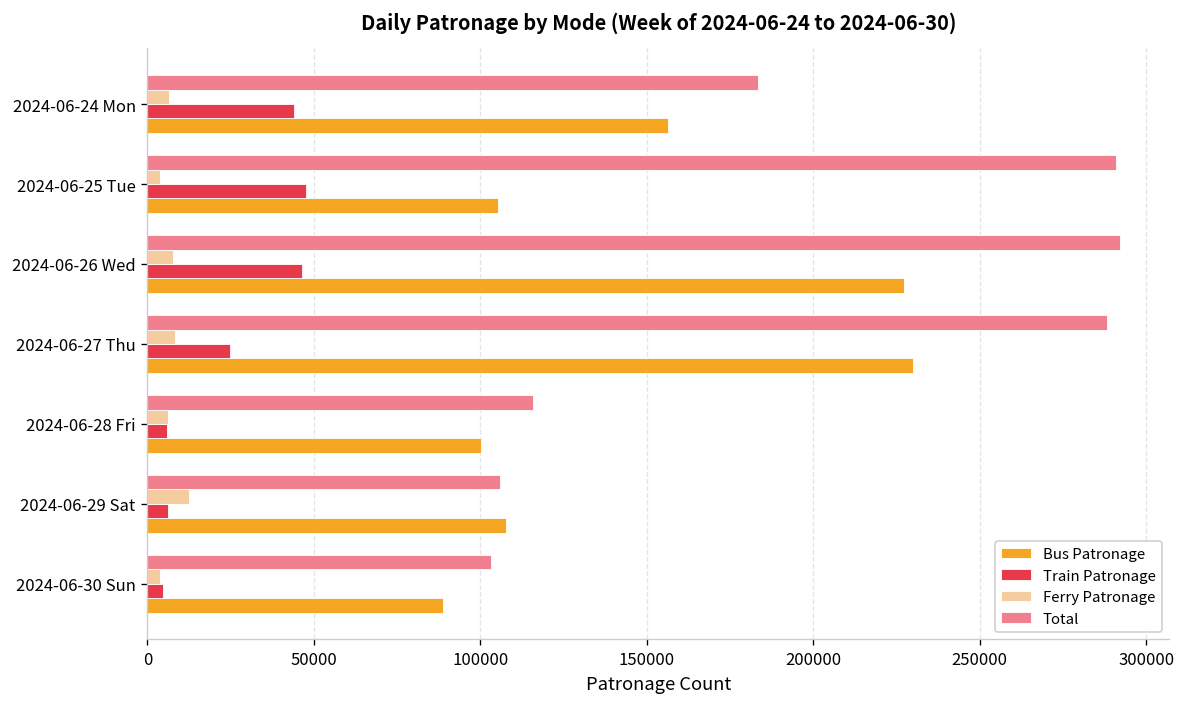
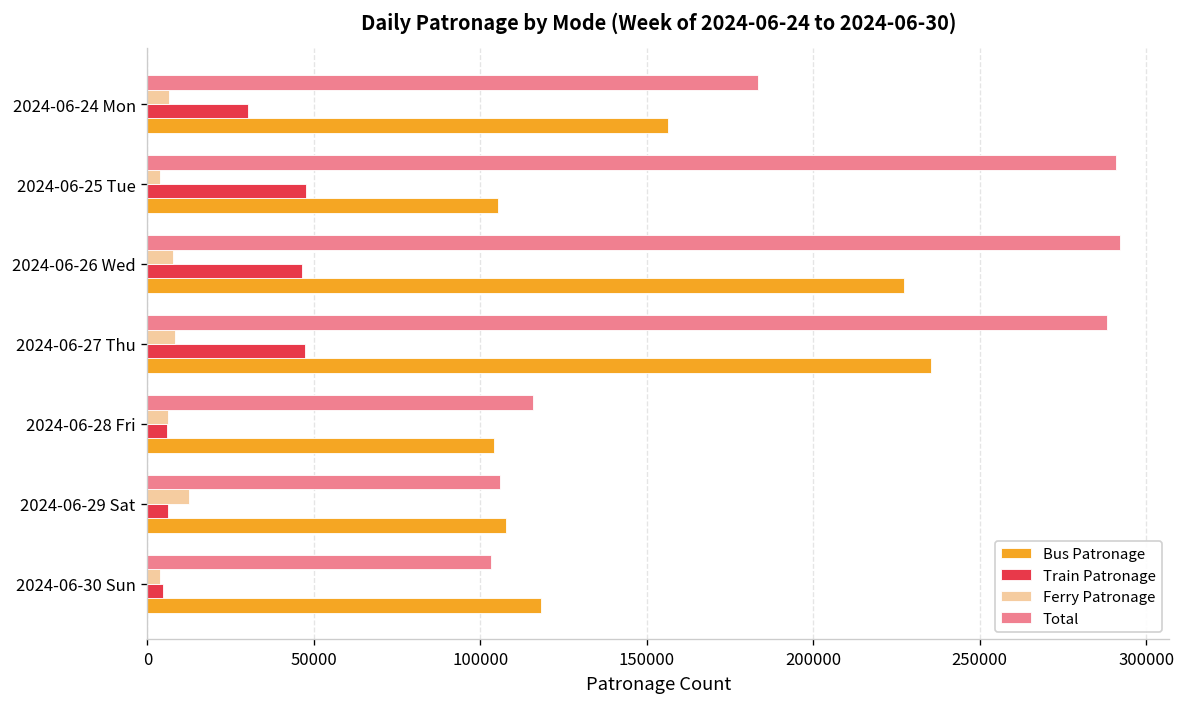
  {
    "Bus Patronage": {
      "2024-06-24 Mon": 156000,
      "2024-06-25 Tue": 105000,
      "2024-06-26 Wed": 227000,
-     "2024-06-27 Thu": 230000,
-     "2024-06-28 Fri": 100000,
+     "2024-06-27 Thu": 235000,
+     "2024-06-28 Fri": 104000,
      "2024-06-29 Sat": 108000,
-     "2024-06-30 Sun": 89000
+     "2024-06-30 Sun": 118000
    },
    "Train Patronage": {
-     "2024-06-24 Mon": 44000,
+     "2024-06-24 Mon": 30000,
      "2024-06-25 Tue": 48000,
      "2024-06-26 Wed": 46000,
-     "2024-06-27 Thu": 25000,
+     "2024-06-27 Thu": 47000,
      "2024-06-28 Fri": 6000,
      "2024-06-29 Sat": 6000,
      "2024-06-30 Sun": 5000
    },
    "Ferry Patronage": {
      "2024-06-24 Mon": 7000,
      "2024-06-25 Tue": 4000,
      "2024-06-26 Wed": 8000,
      "2024-06-27 Thu": 8000,
      "2024-06-28 Fri": 6000,
      "2024-06-29 Sat": 12000,
      "2024-06-30 Sun": 4000
    },
    "Total": {
      "2024-06-24 Mon": 183000,
      "2024-06-25 Tue": 291000,
      "2024-06-26 Wed": 292000,
      "2024-06-27 Thu": 288000,
      "2024-06-28 Fri": 116000,
      "2024-06-29 Sat": 106000,
      "2024-06-30 Sun": 103000
    }
  }
